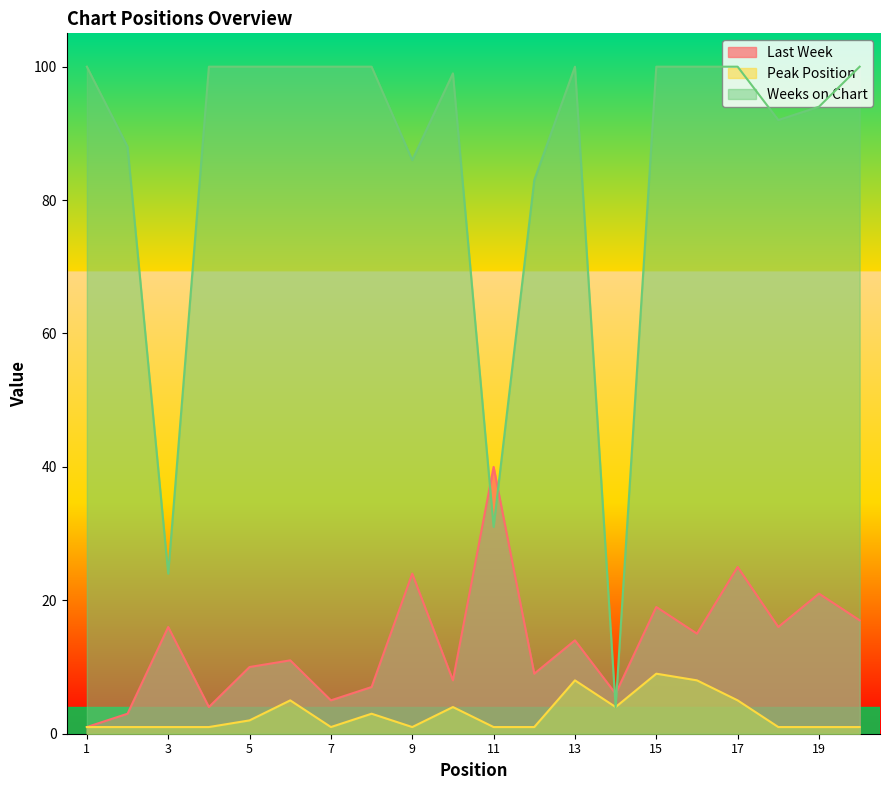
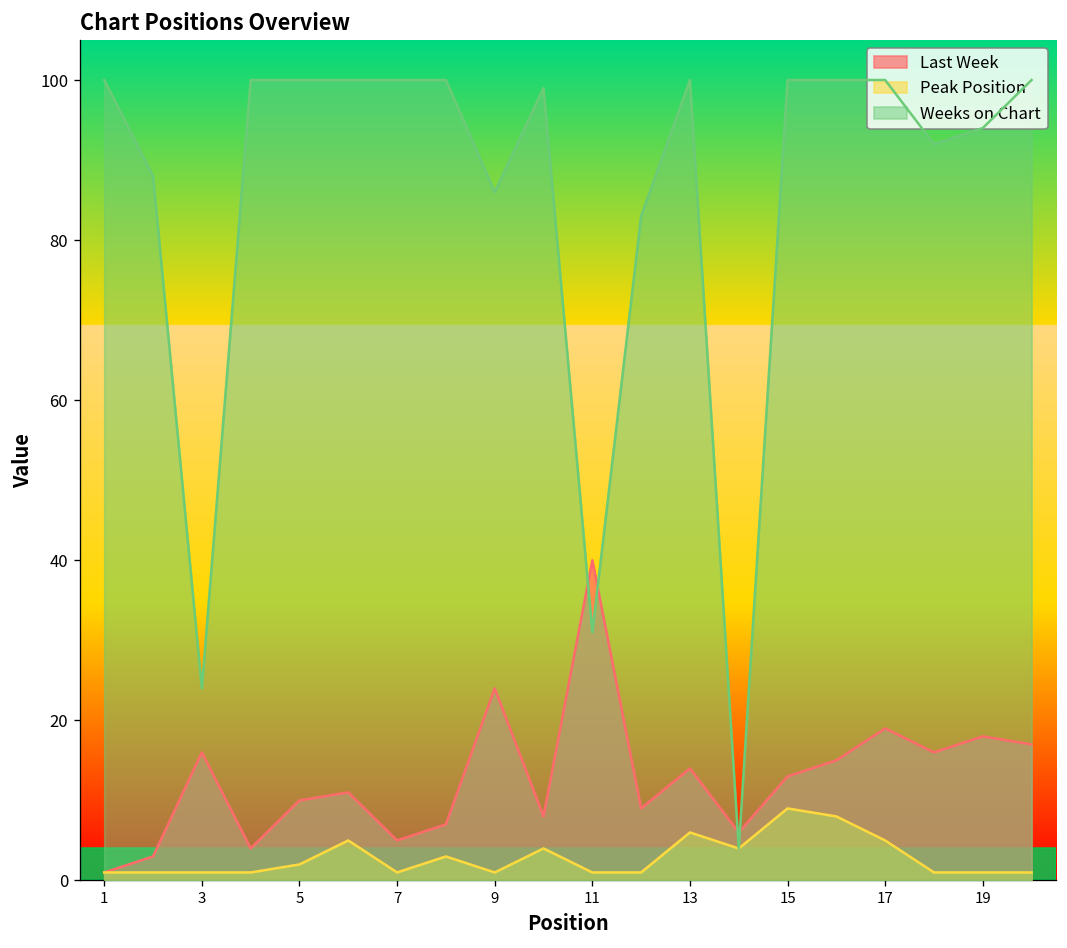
  {
    "Last Week": {
      "3": 16,
      "5": 10,
      "7": 5,
      "9": 24,
      "11": 40,
      "13": 14,
-     "15": 19,
-     "17": 25,
-     "19": 21
+     "15": 13,
+     "17": 19,
+     "19": 18
    },
    "Peak Position": {
-     "13": 8,
+     "13": 6,
      "15": 9,
      "17": 5
    },
    "Weeks on Chart": {
      "1": 100,
      "3": 24,
      "5": 100,
      "7": 100,
      "9": 86,
      "11": 31,
      "13": 100,
      "15": 100
    }
  }
